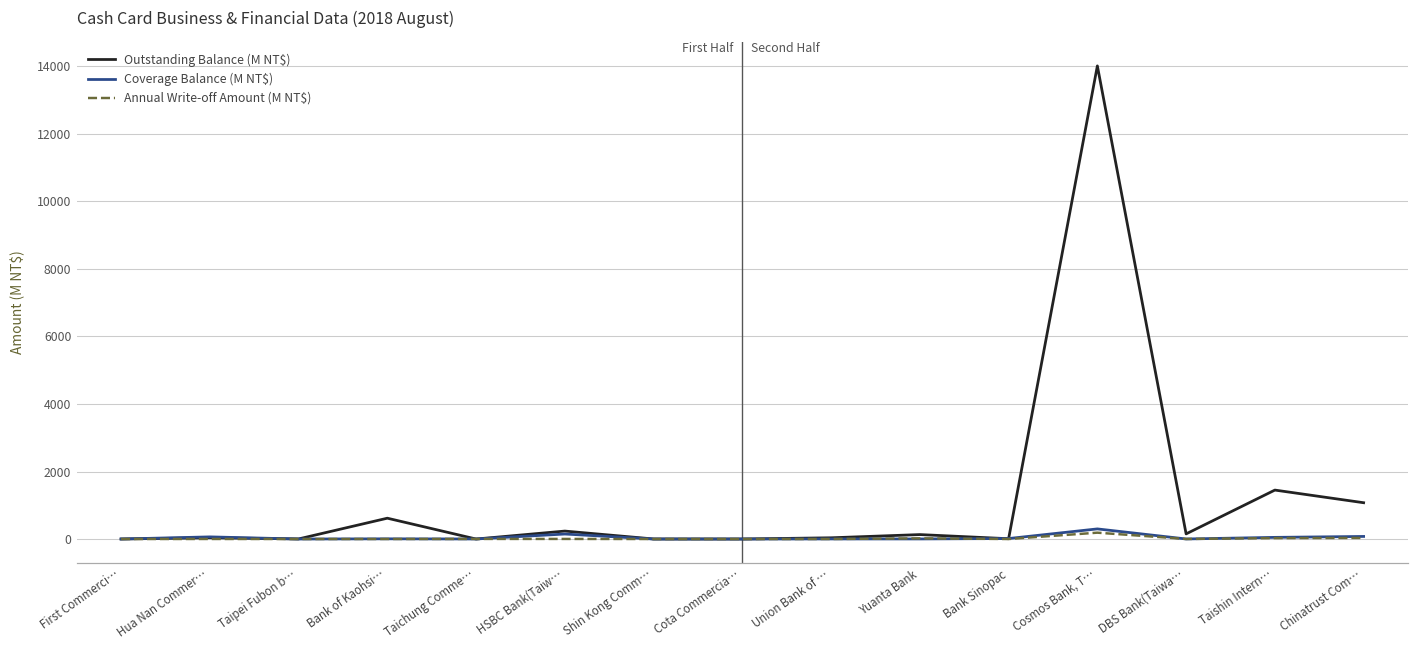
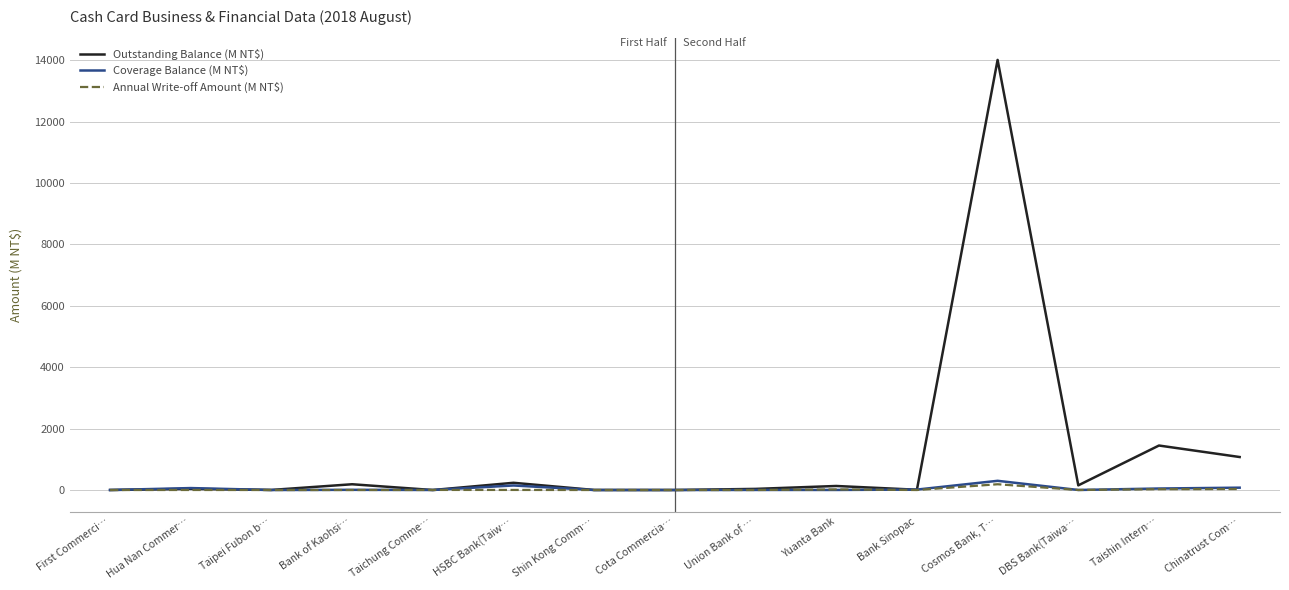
  {
    "Outstanding Balance (M NT$)": {
-     "Bank of Kaohsi…": 600,
+     "Bank of Kaohsi…": 200,
      "HSBC Bank(Taiw…": 200,
      "Yuanta Bank": 100,
      "Cosmos Bank, T…": 14000,
      "DBS Bank(Taiwa…": 200,
      "Taishin Intern…": 1400,
      "Chinatrust Com…": 1100
    },
    "Coverage Balance (M NT$)": {
      "HSBC Bank(Taiw…": 100,
      "Cosmos Bank, T…": 300
    },
    "Annual Write-off Amount (M NT$)": {
      "HSBC Bank(Taiw…": 0,
      "Cosmos Bank, T…": 200
    }
  }
